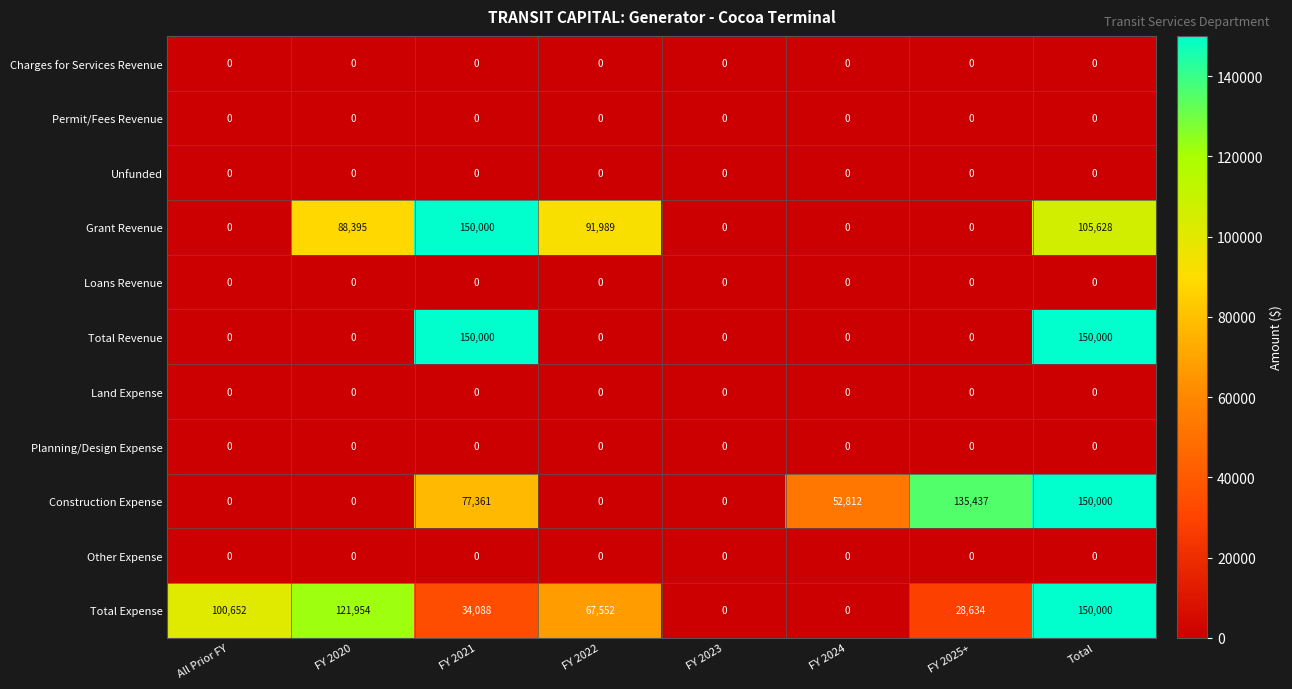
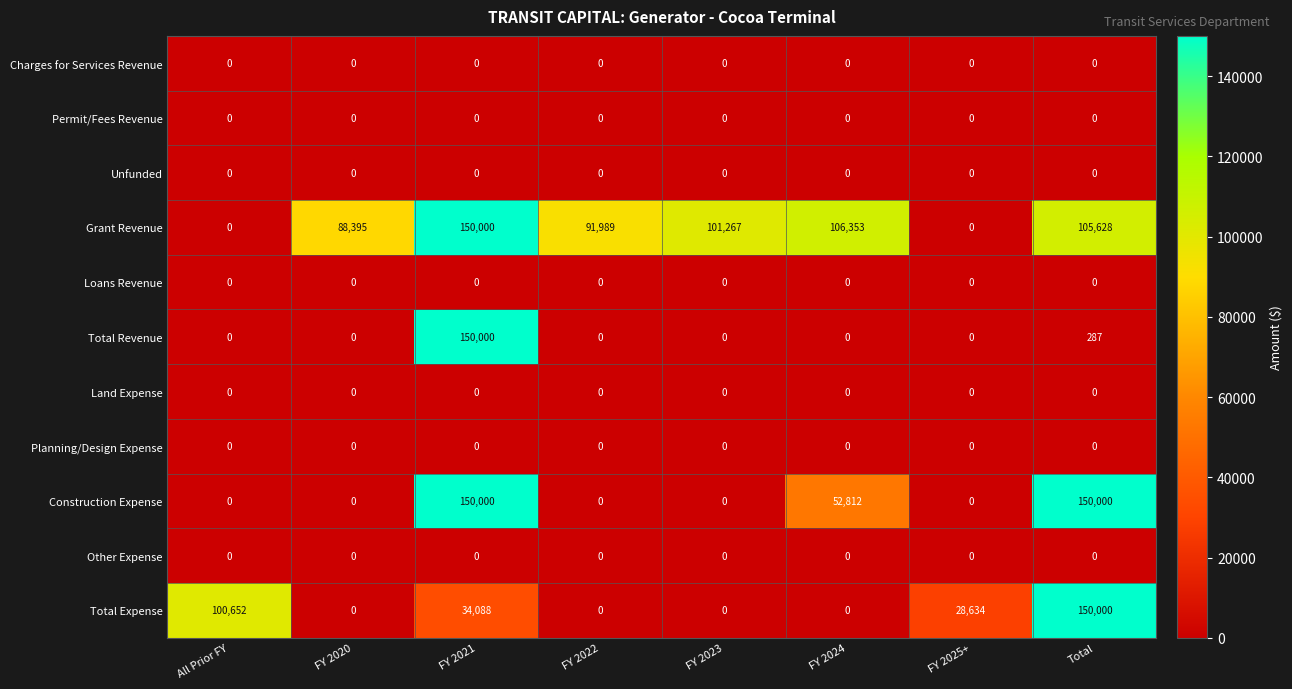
  {
    "Charges for Services Revenue": {
      "All Prior FY": "0",
      "FY 2020": "0",
      "FY 2021": "0",
      "FY 2022": "0",
      "FY 2023": "0",
      "FY 2024": "0",
      "FY 2025+": "0",
      "Total": "0"
    },
    "Permit/Fees Revenue": {
      "All Prior FY": "0",
      "FY 2020": "0",
      "FY 2021": "0",
      "FY 2022": "0",
      "FY 2023": "0",
      "FY 2024": "0",
      "FY 2025+": "0",
      "Total": "0"
    },
    "Unfunded": {
      "All Prior FY": "0",
      "FY 2020": "0",
      "FY 2021": "0",
      "FY 2022": "0",
      "FY 2023": "0",
      "FY 2024": "0",
      "FY 2025+": "0",
      "Total": "0"
    },
    "Grant Revenue": {
      "All Prior FY": "0",
      "FY 2020": "88,395",
      "FY 2021": "150,000",
      "FY 2022": "91,989",
-     "FY 2023": "0",
-     "FY 2024": "0",
+     "FY 2023": "101,267",
+     "FY 2024": "106,353",
      "FY 2025+": "0",
      "Total": "105,628"
    },
    "Loans Revenue": {
      "All Prior FY": "0",
      "FY 2020": "0",
      "FY 2021": "0",
      "FY 2022": "0",
      "FY 2023": "0",
      "FY 2024": "0",
      "FY 2025+": "0",
      "Total": "0"
    },
    "Total Revenue": {
      "All Prior FY": "0",
      "FY 2020": "0",
      "FY 2021": "150,000",
      "FY 2022": "0",
      "FY 2023": "0",
      "FY 2024": "0",
      "FY 2025+": "0",
-     "Total": "150,000"
+     "Total": "287"
    },
    "Land Expense": {
      "All Prior FY": "0",
      "FY 2020": "0",
      "FY 2021": "0",
      "FY 2022": "0",
      "FY 2023": "0",
      "FY 2024": "0",
      "FY 2025+": "0",
      "Total": "0"
    },
    "Planning/Design Expense": {
      "All Prior FY": "0",
      "FY 2020": "0",
      "FY 2021": "0",
      "FY 2022": "0",
      "FY 2023": "0",
      "FY 2024": "0",
      "FY 2025+": "0",
      "Total": "0"
    },
    "Construction Expense": {
      "All Prior FY": "0",
      "FY 2020": "0",
-     "FY 2021": "77,361",
+     "FY 2021": "150,000",
      "FY 2022": "0",
      "FY 2023": "0",
      "FY 2024": "52,812",
-     "FY 2025+": "135,437",
+     "FY 2025+": "0",
      "Total": "150,000"
    },
    "Other Expense": {
      "All Prior FY": "0",
      "FY 2020": "0",
      "FY 2021": "0",
      "FY 2022": "0",
      "FY 2023": "0",
      "FY 2024": "0",
      "FY 2025+": "0",
      "Total": "0"
    },
    "Total Expense": {
      "All Prior FY": "100,652",
-     "FY 2020": "121,954",
+     "FY 2020": "0",
      "FY 2021": "34,088",
-     "FY 2022": "67,552",
+     "FY 2022": "0",
      "FY 2023": "0",
      "FY 2024": "0",
      "FY 2025+": "28,634",
      "Total": "150,000"
    }
  }
